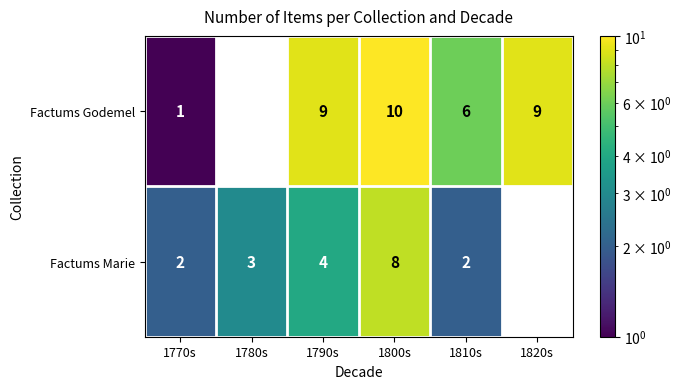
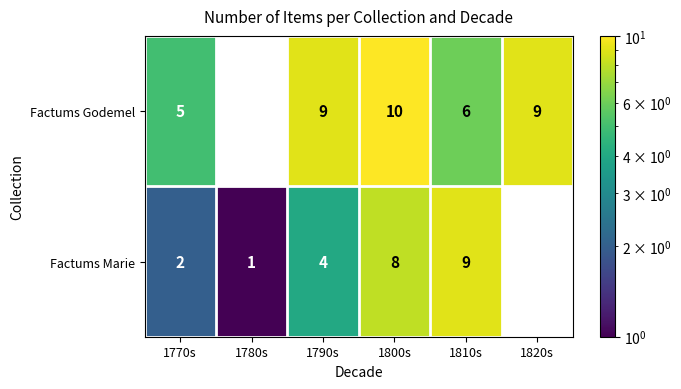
  {
    "Factums Godemel": {
-     "1770s": 1,
+     "1770s": 5,
      "1790s": 9,
      "1800s": 10,
      "1810s": 6,
      "1820s": 9
    },
    "Factums Marie": {
      "1770s": 2,
-     "1780s": 3,
+     "1780s": 1,
      "1790s": 4,
      "1800s": 8,
-     "1810s": 2
+     "1810s": 9
    }
  }
